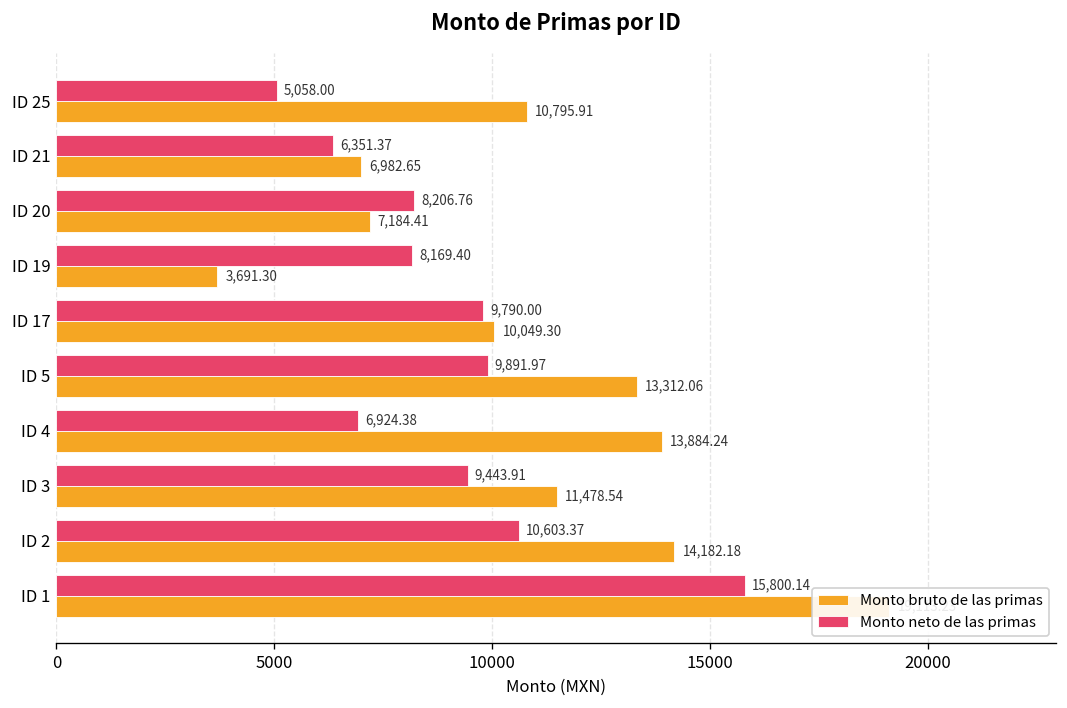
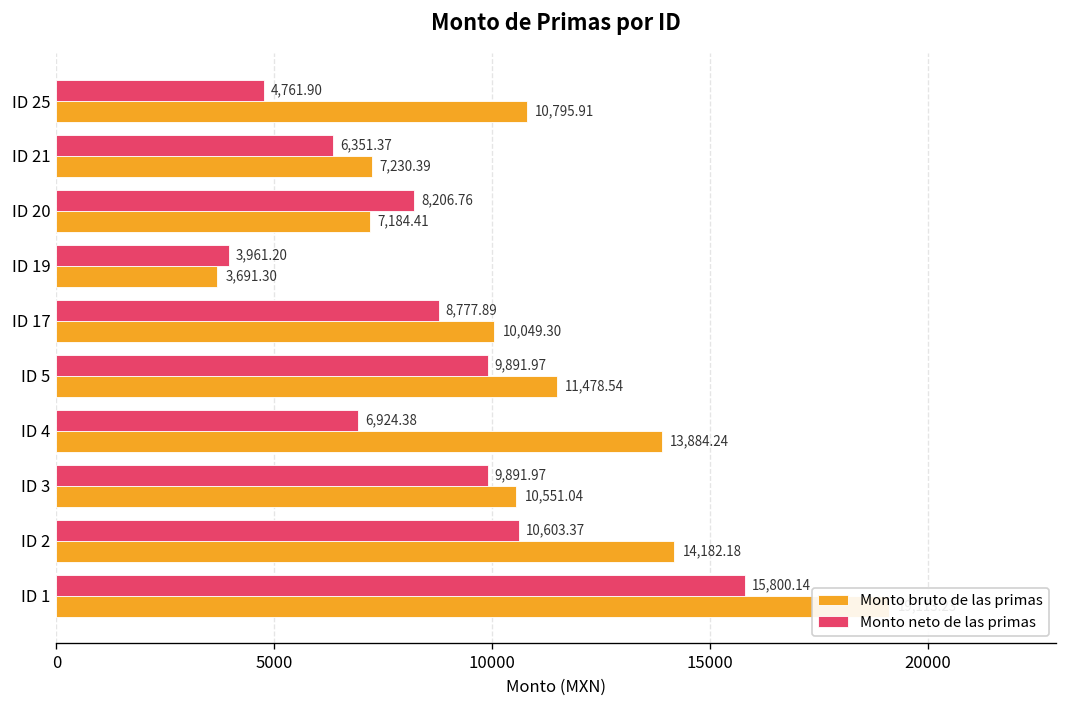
  {
    "Monto bruto de las primas": {
      "ID 25": "10,795.91",
-     "ID 21": "6,982.65",
+     "ID 21": "7,230.39",
      "ID 20": "7,184.41",
      "ID 19": "3,691.30",
      "ID 17": "10,049.30",
-     "ID 5": "13,312.06",
+     "ID 5": "11,478.54",
      "ID 4": "13,884.24",
-     "ID 3": "11,478.54",
+     "ID 3": "10,551.04",
      "ID 2": "14,182.18"
    },
    "Monto neto de las primas": {
-     "ID 25": "5,058.00",
+     "ID 25": "4,761.90",
      "ID 21": "6,351.37",
      "ID 20": "8,206.76",
-     "ID 19": "8,169.40",
-     "ID 17": "9,790.00",
+     "ID 19": "3,961.20",
+     "ID 17": "8,777.89",
      "ID 5": "9,891.97",
      "ID 4": "6,924.38",
-     "ID 3": "9,443.91",
+     "ID 3": "9,891.97",
      "ID 2": "10,603.37",
      "ID 1": "15,800.14"
    }
  }
